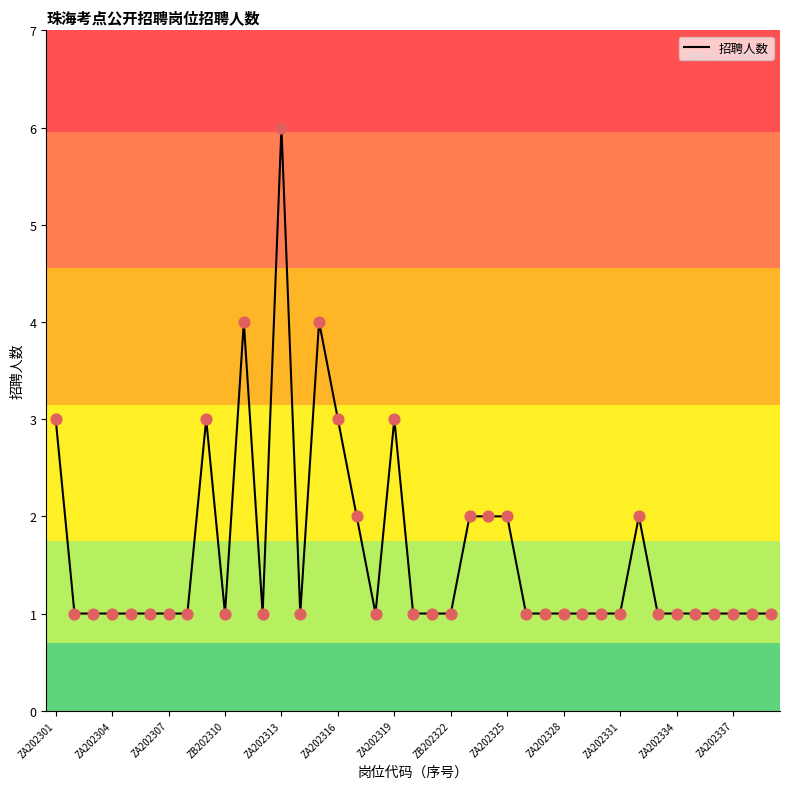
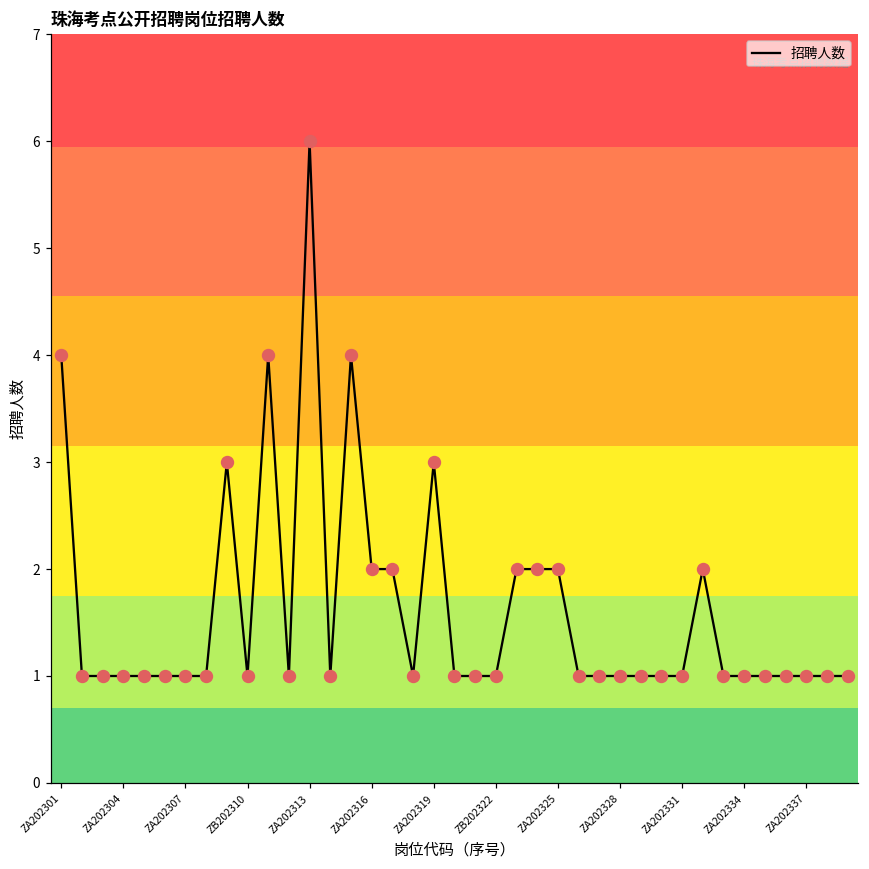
  {
-   "ZA202301": 3,
+   "ZA202301": 4,
    "ZA202304": 1,
    "ZA202307": 1,
    "ZB202310": 1,
    "ZA202313": 6,
-   "ZA202316": 3,
+   "ZA202316": 2,
    "ZA202319": 3,
    "ZB202322": 1,
    "ZA202325": 2,
    "ZA202328": 1,
    "ZA202331": 1,
    "ZA202334": 1,
    "ZA202337": 1
  }
